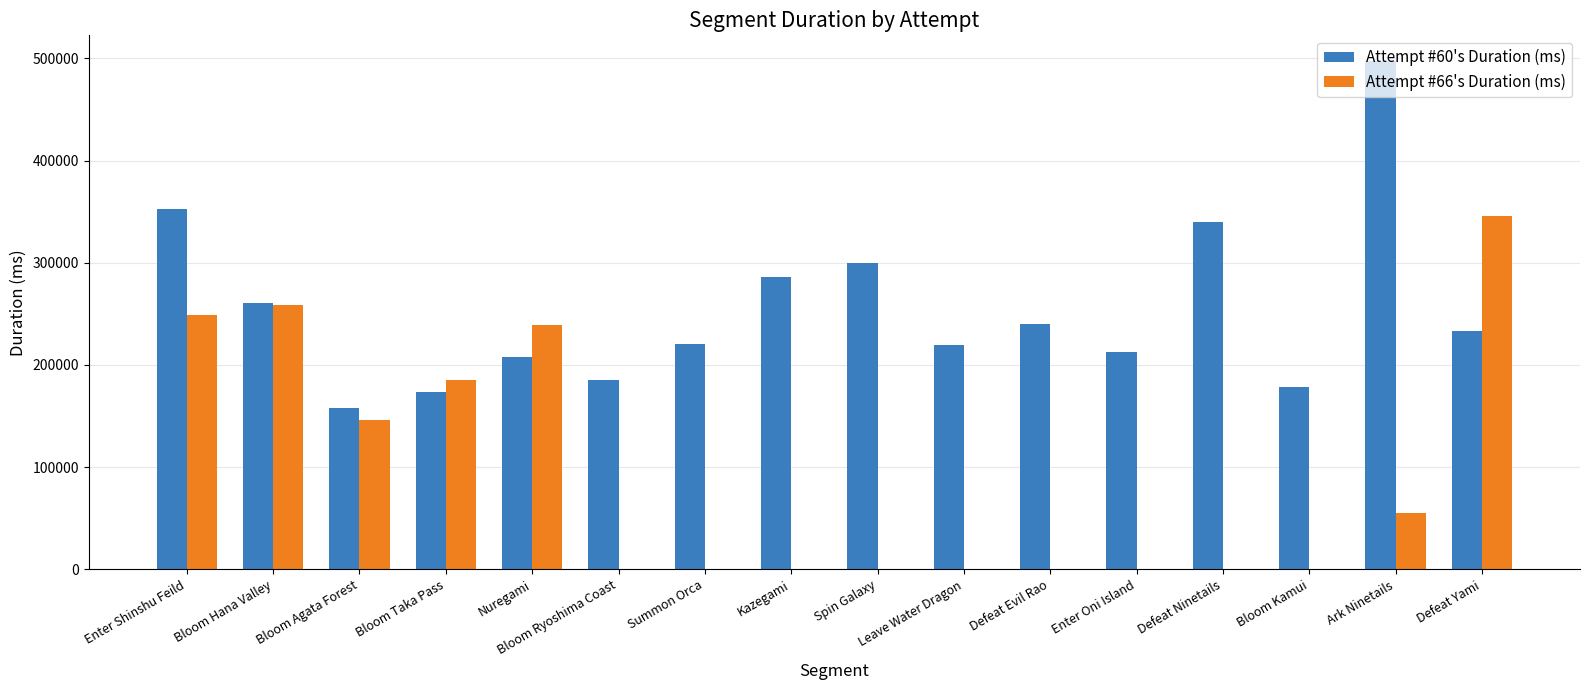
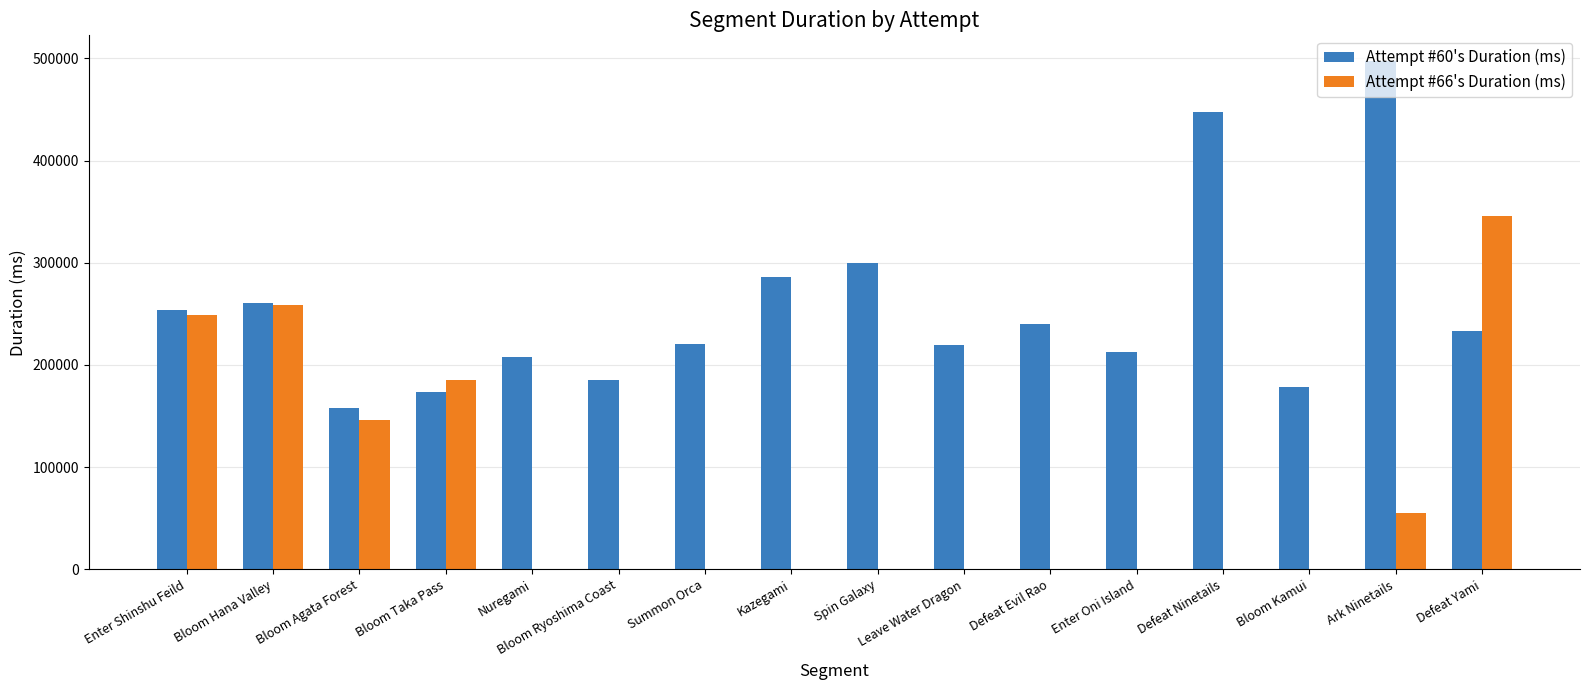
  {
    "Attempt #60's Duration (ms)": {
-     "Enter Shinshu Feild": 353000,
+     "Enter Shinshu Feild": 253000,
      "Bloom Hana Valley": 261000,
      "Bloom Agata Forest": 158000,
      "Bloom Taka Pass": 173000,
      "Nuregami": 207000,
      "Bloom Ryoshima Coast": 186000,
      "Summon Orca": 221000,
      "Kazegami": 286000,
      "Spin Galaxy": 300000,
      "Leave Water Dragon": 220000,
      "Defeat Evil Rao": 240000,
      "Enter Oni Island": 212000,
-     "Defeat Ninetails": 340000,
+     "Defeat Ninetails": 447000,
      "Bloom Kamui": 178000,
      "Defeat Yami": 233000
    },
    "Attempt #66's Duration (ms)": {
      "Enter Shinshu Feild": 249000,
      "Bloom Hana Valley": 259000,
      "Bloom Agata Forest": 146000,
      "Bloom Taka Pass": 185000,
-     "Nuregami": 240000,
+     "Nuregami": 0,
      "Bloom Ryoshima Coast": 0,
      "Summon Orca": 0,
      "Kazegami": 0,
      "Spin Galaxy": 0,
      "Leave Water Dragon": 0,
      "Defeat Evil Rao": 0,
      "Enter Oni Island": 0,
      "Defeat Ninetails": 0,
      "Bloom Kamui": 0,
      "Ark Ninetails": 55000,
      "Defeat Yami": 345000
    }
  }
